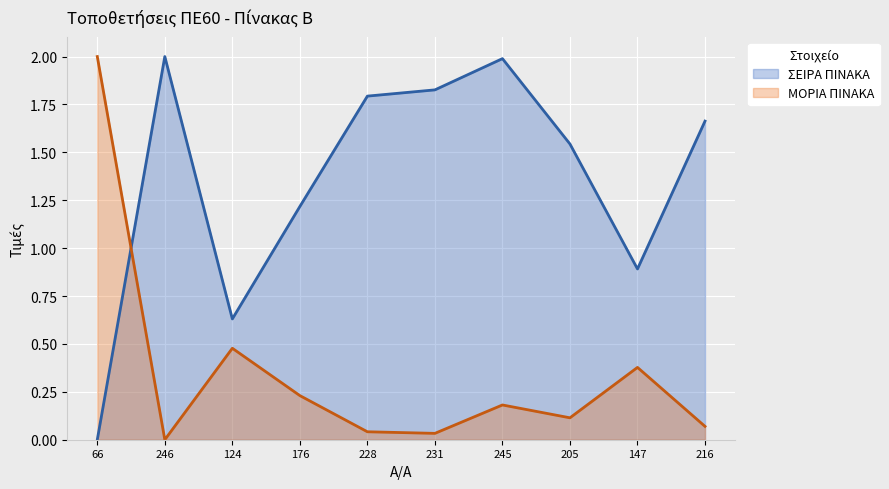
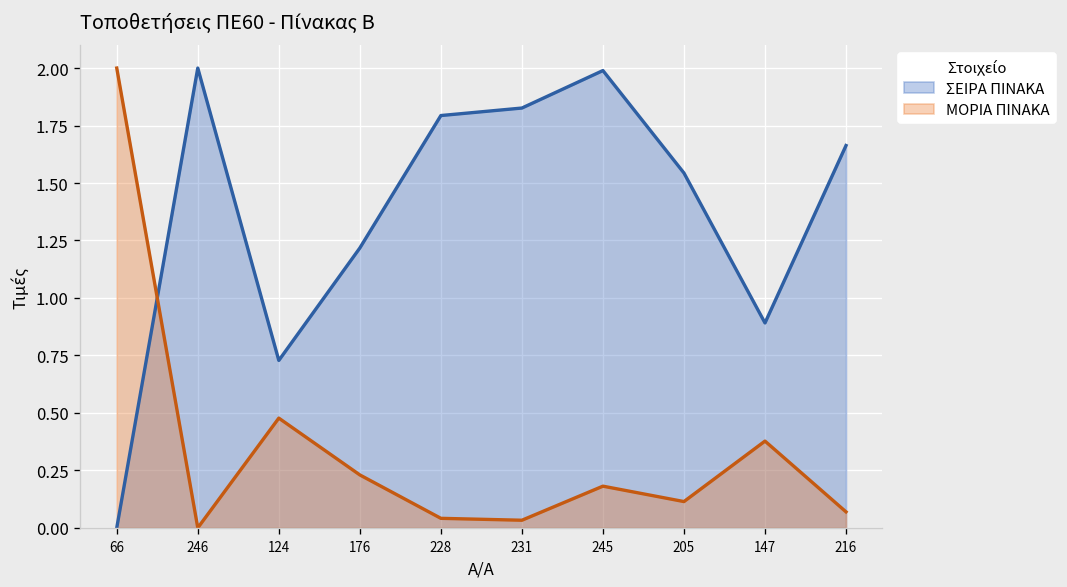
  {
    "ΣΕΙΡΑ ΠΙΝΑΚΑ": {
      "66": 0.00,
      "246": 2.00,
-     "124": 0.63,
+     "124": 0.73,
      "176": 1.22,
      "228": 1.79,
      "231": 1.83,
      "245": 1.99,
      "205": 1.54,
      "147": 0.89,
      "216": 1.66
    },
    "ΜΟΡΙΑ ΠΙΝΑΚΑ": {
      "66": 2.00,
      "246": 0.00,
      "124": 0.48,
      "176": 0.23,
      "228": 0.04,
      "231": 0.03,
      "245": 0.18,
      "205": 0.11,
      "147": 0.38,
      "216": 0.07
    }
  }
